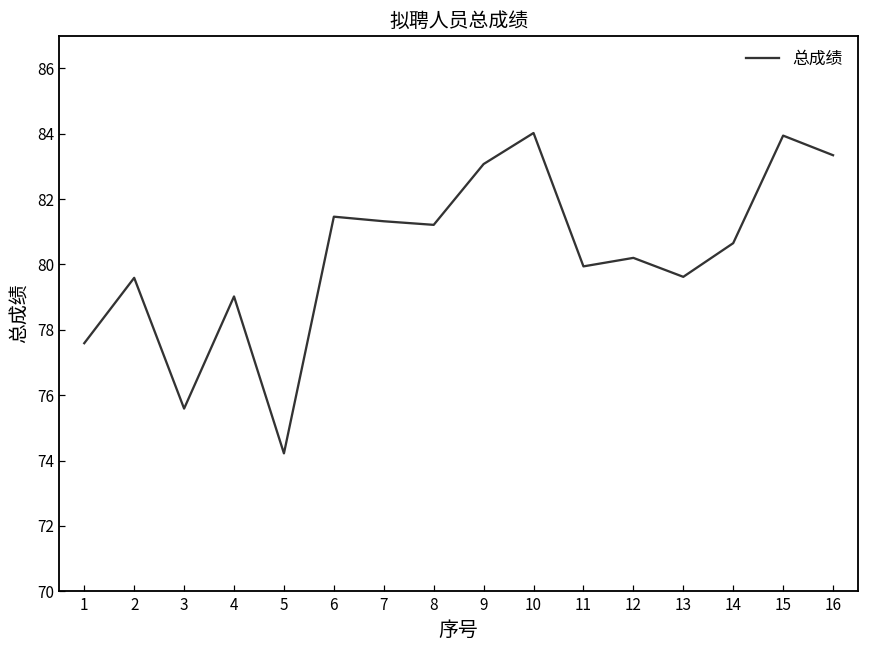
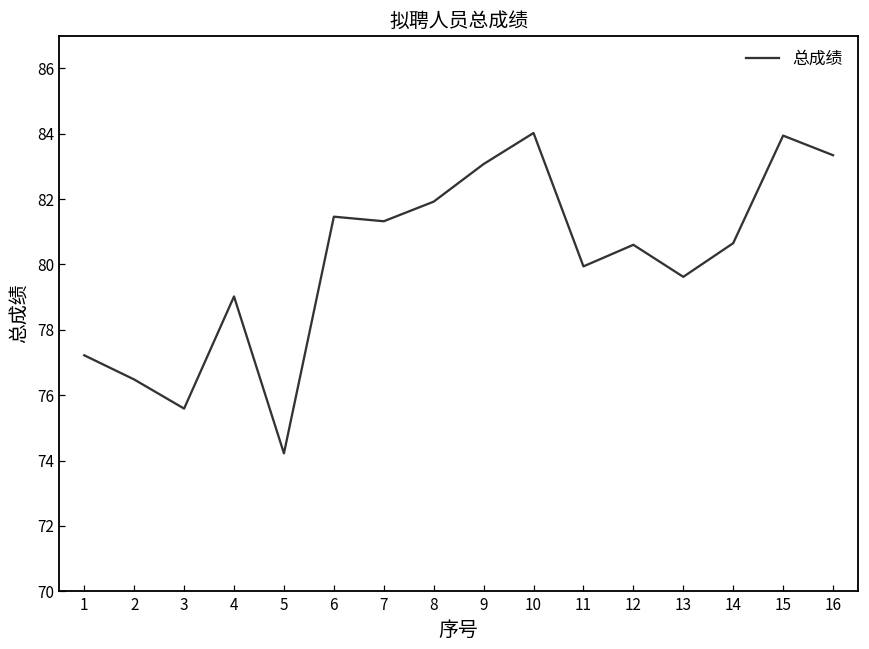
  {
-   "1": 77.6,
-   "2": 79.6,
+   "1": 77.2,
+   "2": 76.5,
    "3": 75.6,
    "4": 79.0,
    "5": 74.2,
    "6": 81.5,
    "7": 81.3,
-   "8": 81.2,
+   "8": 81.9,
    "9": 83.1,
    "10": 84.0,
    "11": 79.9,
-   "12": 80.2,
+   "12": 80.6,
    "13": 79.6,
    "14": 80.7,
    "15": 83.9,
    "16": 83.3
  }
